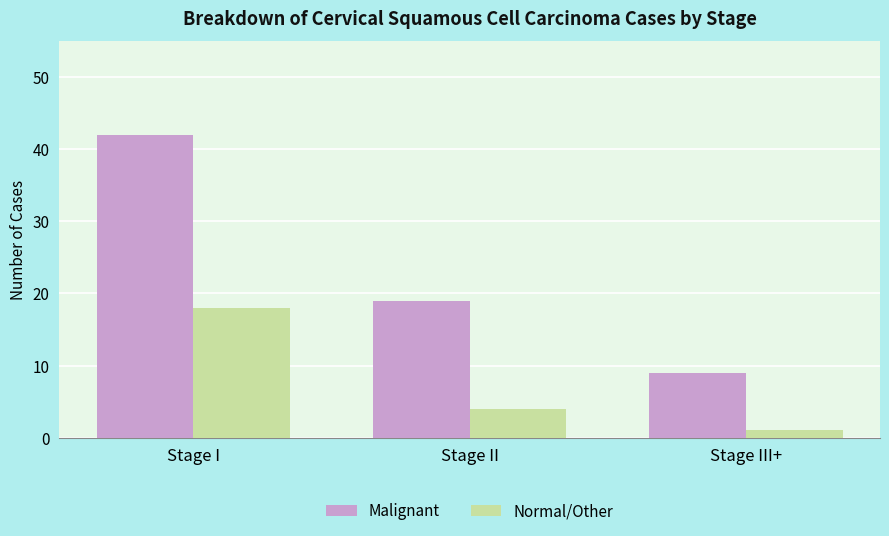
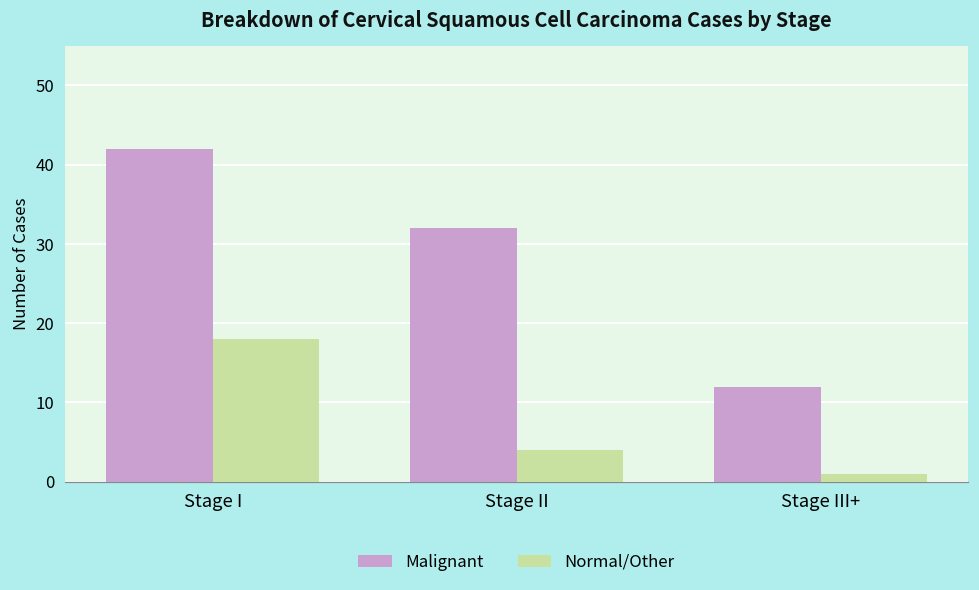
  {
    "Malignant": {
      "Stage I": 42,
-     "Stage II": 19,
-     "Stage III+": 9
+     "Stage II": 32,
+     "Stage III+": 12
    },
    "Normal/Other": {
      "Stage I": 18,
      "Stage II": 4,
      "Stage III+": 1
    }
  }
